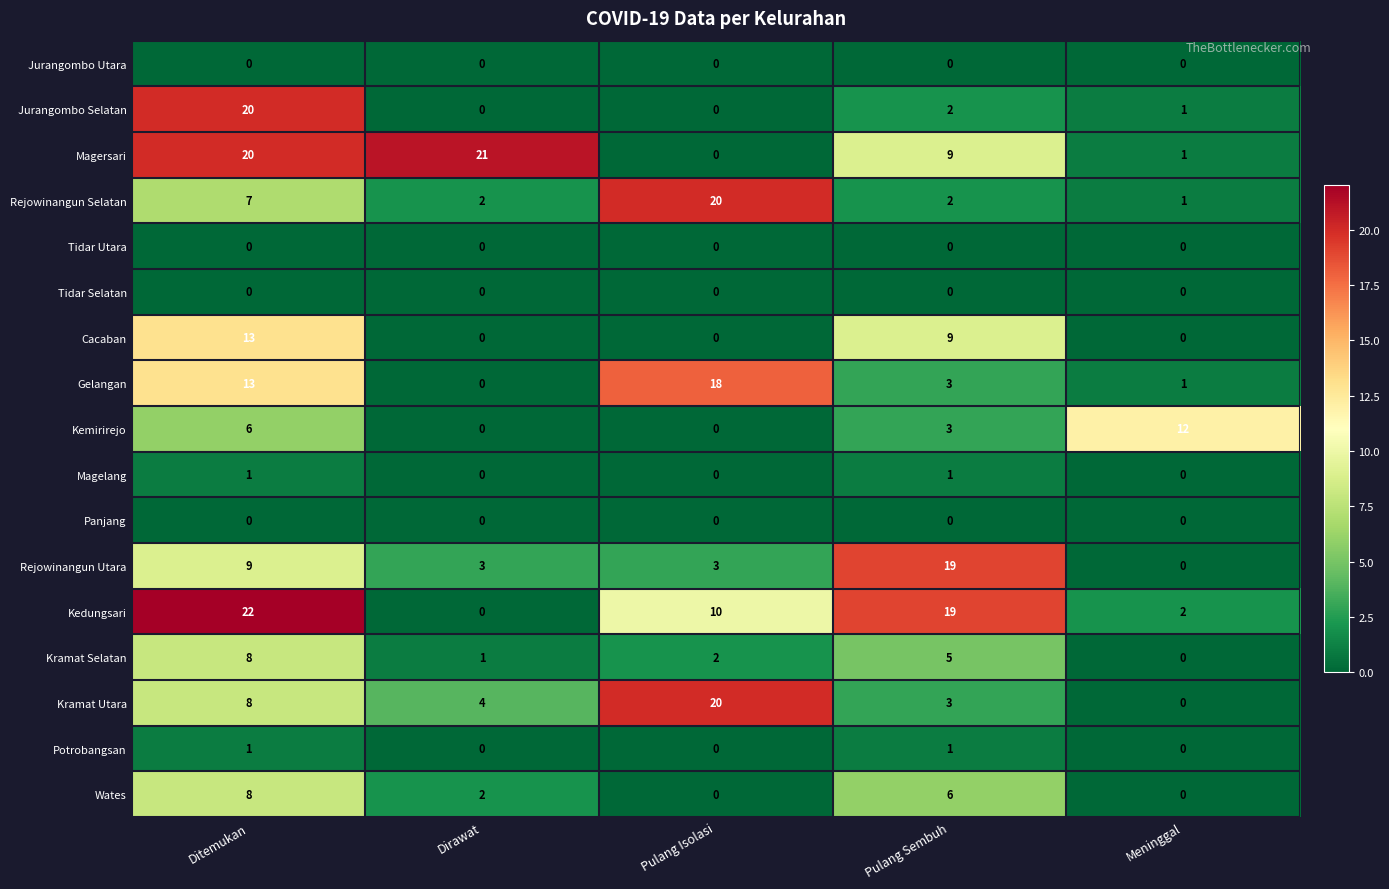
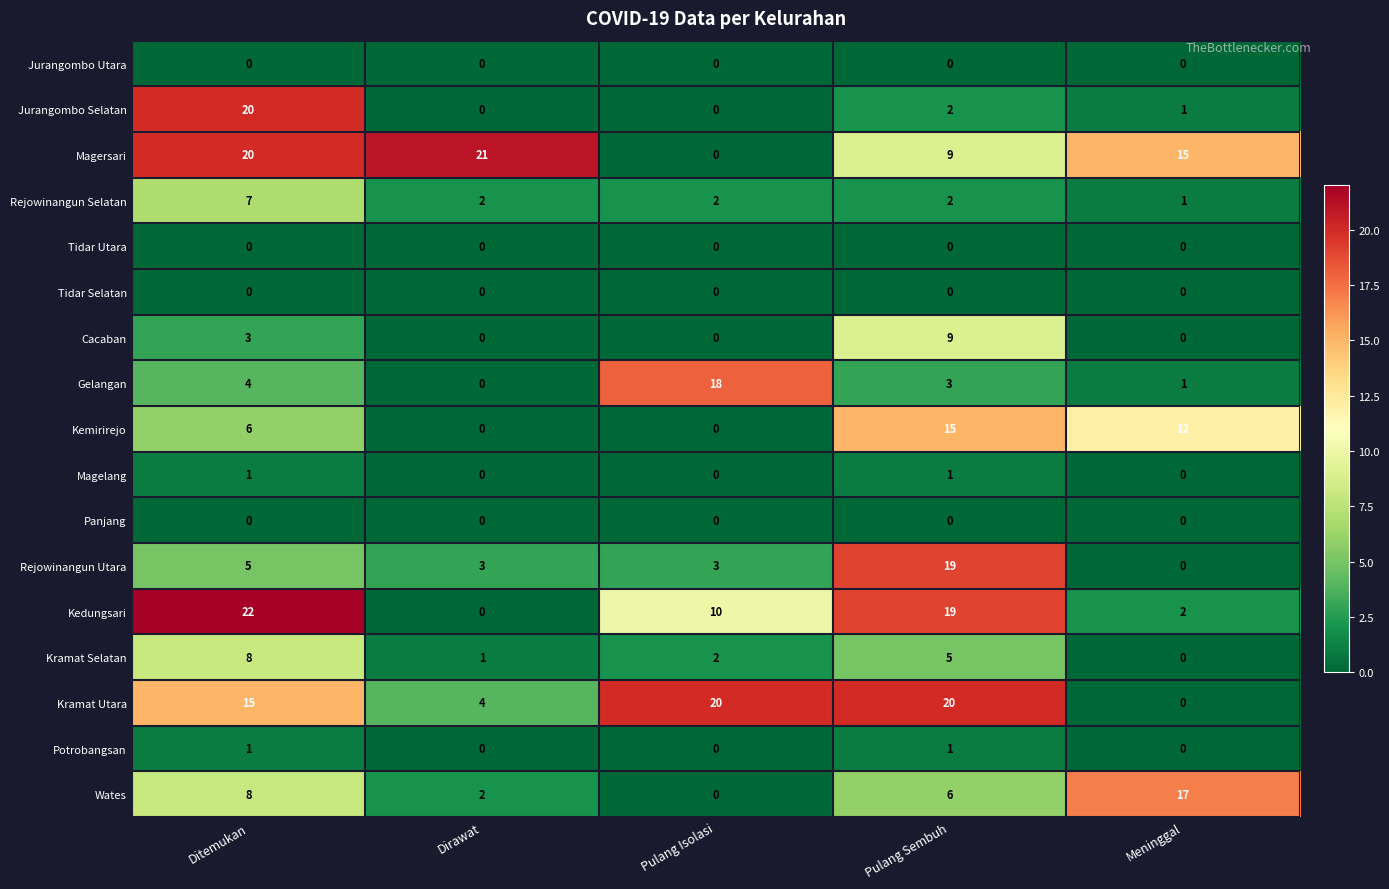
  {
    "Jurangombo Utara": {
      "Ditemukan": 0,
      "Dirawat": 0,
      "Pulang Isolasi": 0,
      "Pulang Sembuh": 0
    },
    "Jurangombo Selatan": {
      "Ditemukan": 20,
      "Dirawat": 0,
      "Pulang Isolasi": 0,
      "Pulang Sembuh": 2,
      "Meninggal": 1
    },
    "Magersari": {
      "Ditemukan": 20,
      "Dirawat": 21,
      "Pulang Isolasi": 0,
      "Pulang Sembuh": 9,
-     "Meninggal": 1
+     "Meninggal": 15
    },
    "Rejowinangun Selatan": {
      "Ditemukan": 7,
      "Dirawat": 2,
-     "Pulang Isolasi": 20,
+     "Pulang Isolasi": 2,
      "Pulang Sembuh": 2,
      "Meninggal": 1
    },
    "Tidar Utara": {
      "Ditemukan": 0,
      "Dirawat": 0,
      "Pulang Isolasi": 0,
      "Pulang Sembuh": 0,
      "Meninggal": 0
    },
    "Tidar Selatan": {
      "Ditemukan": 0,
      "Dirawat": 0,
      "Pulang Isolasi": 0,
      "Pulang Sembuh": 0,
      "Meninggal": 0
    },
    "Cacaban": {
-     "Ditemukan": 13,
+     "Ditemukan": 3,
      "Dirawat": 0,
      "Pulang Isolasi": 0,
      "Pulang Sembuh": 9,
      "Meninggal": 0
    },
    "Gelangan": {
-     "Ditemukan": 13,
+     "Ditemukan": 4,
      "Dirawat": 0,
      "Pulang Isolasi": 18,
      "Pulang Sembuh": 3,
      "Meninggal": 1
    },
    "Kemirirejo": {
      "Ditemukan": 6,
      "Dirawat": 0,
      "Pulang Isolasi": 0,
-     "Pulang Sembuh": 3,
+     "Pulang Sembuh": 15,
      "Meninggal": 12
    },
    "Magelang": {
      "Ditemukan": 1,
      "Dirawat": 0,
      "Pulang Isolasi": 0,
      "Pulang Sembuh": 1,
      "Meninggal": 0
    },
    "Panjang": {
      "Ditemukan": 0,
      "Dirawat": 0,
      "Pulang Isolasi": 0,
      "Pulang Sembuh": 0,
      "Meninggal": 0
    },
    "Rejowinangun Utara": {
-     "Ditemukan": 9,
+     "Ditemukan": 5,
      "Dirawat": 3,
      "Pulang Isolasi": 3,
      "Pulang Sembuh": 19,
      "Meninggal": 0
    },
    "Kedungsari": {
      "Ditemukan": 22,
      "Dirawat": 0,
      "Pulang Isolasi": 10,
      "Pulang Sembuh": 19,
      "Meninggal": 2
    },
    "Kramat Selatan": {
      "Ditemukan": 8,
      "Dirawat": 1,
      "Pulang Isolasi": 2,
      "Pulang Sembuh": 5,
      "Meninggal": 0
    },
    "Kramat Utara": {
-     "Ditemukan": 8,
+     "Ditemukan": 15,
      "Dirawat": 4,
      "Pulang Isolasi": 20,
-     "Pulang Sembuh": 3,
+     "Pulang Sembuh": 20,
      "Meninggal": 0
    },
    "Potrobangsan": {
      "Ditemukan": 1,
      "Dirawat": 0,
      "Pulang Isolasi": 0,
      "Pulang Sembuh": 1,
      "Meninggal": 0
    },
    "Wates": {
      "Ditemukan": 8,
      "Dirawat": 2,
      "Pulang Isolasi": 0,
      "Pulang Sembuh": 6,
-     "Meninggal": 0
+     "Meninggal": 17
    }
  }
